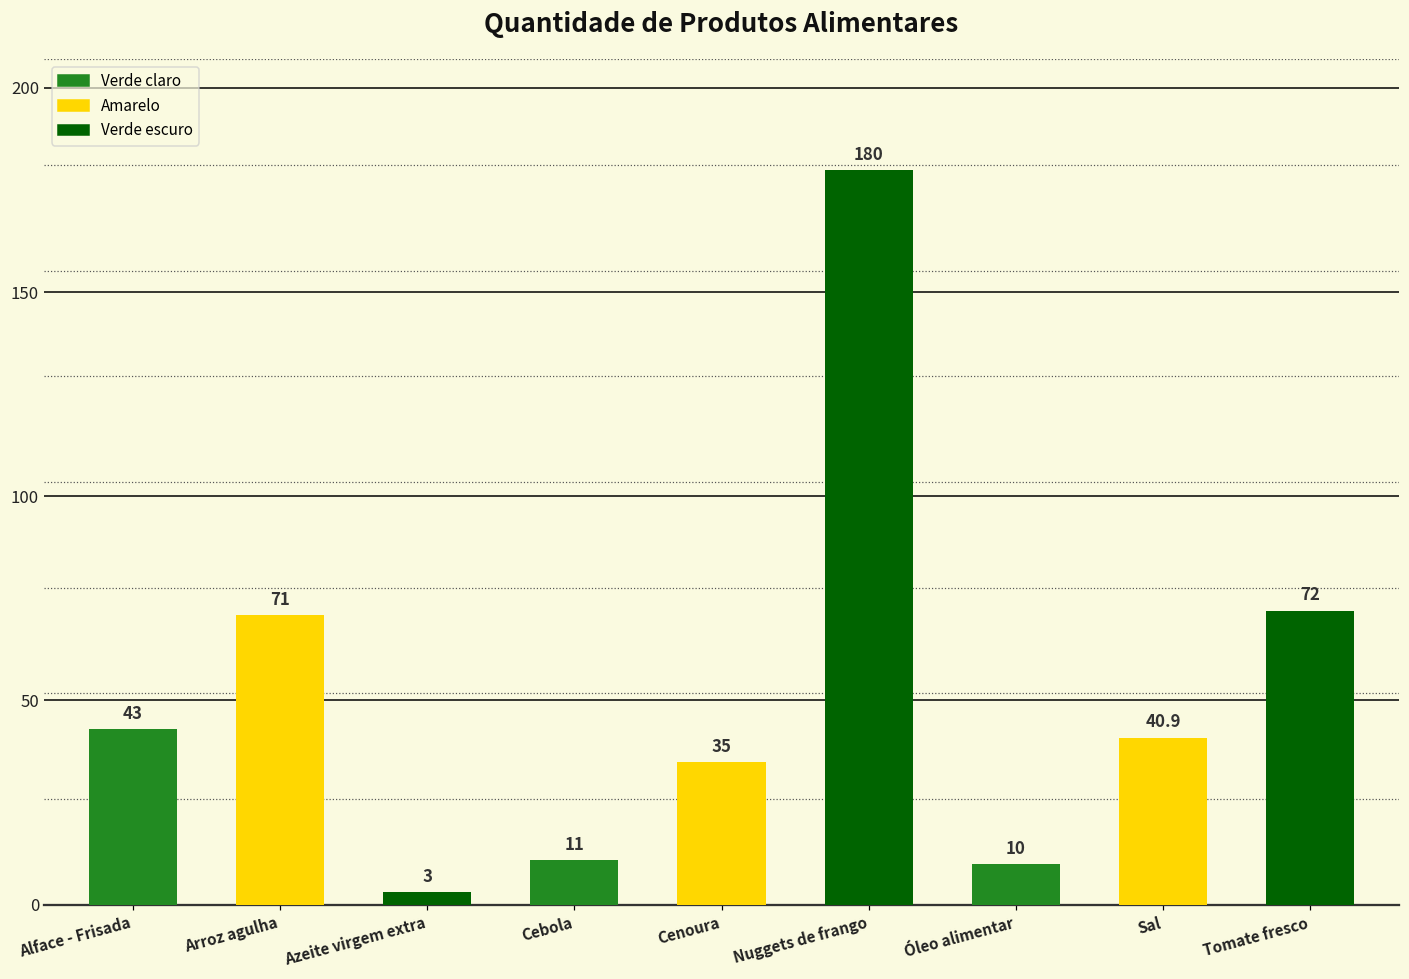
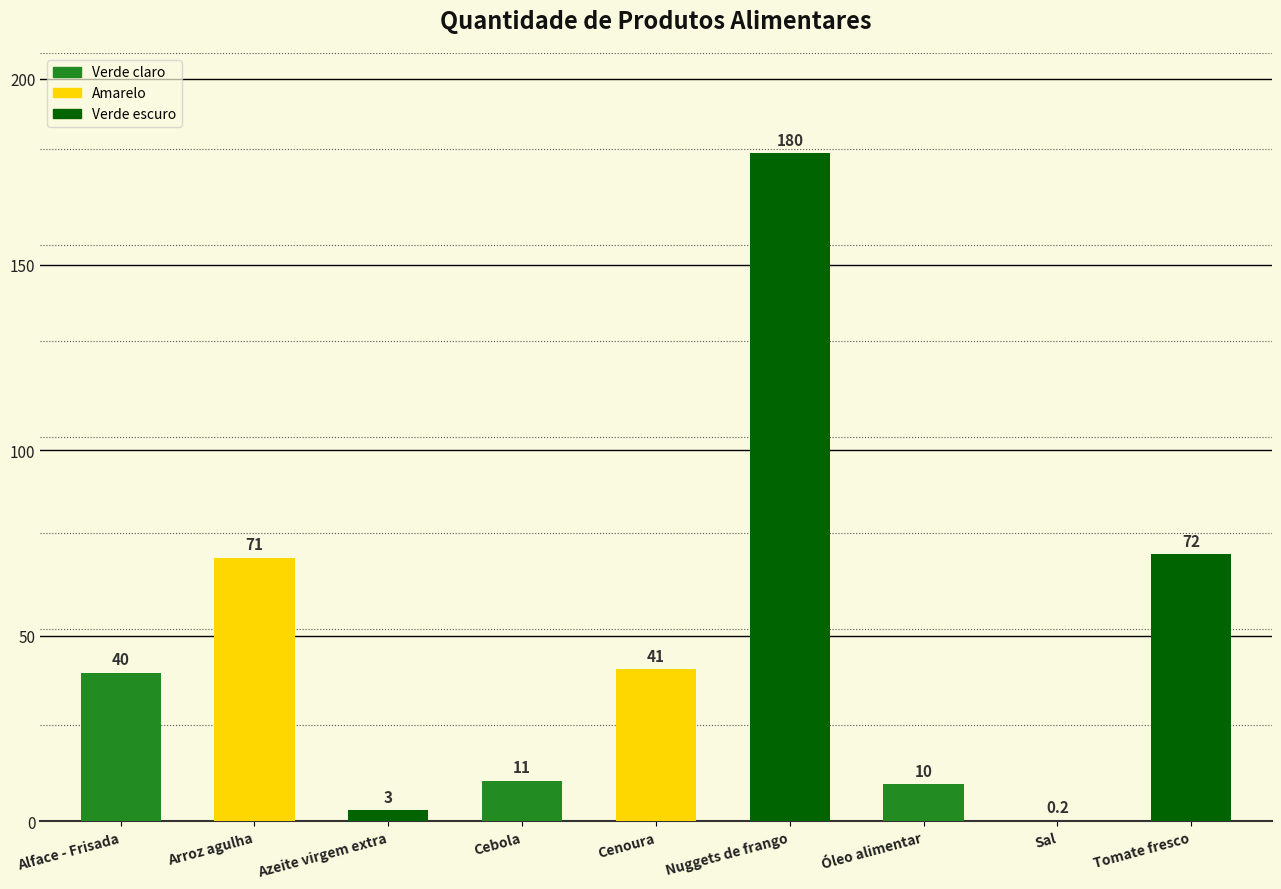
  {
-   "Alface - Frisada": 43,
+   "Alface - Frisada": 40,
    "Arroz agulha": 71,
    "Azeite virgem extra": 3,
    "Cebola": 11,
-   "Cenoura": 35,
+   "Cenoura": 41,
    "Nuggets de frango": 180,
    "Óleo alimentar": 10,
-   "Sal": 40.9,
+   "Sal": 0.2,
    "Tomate fresco": 72
  }
